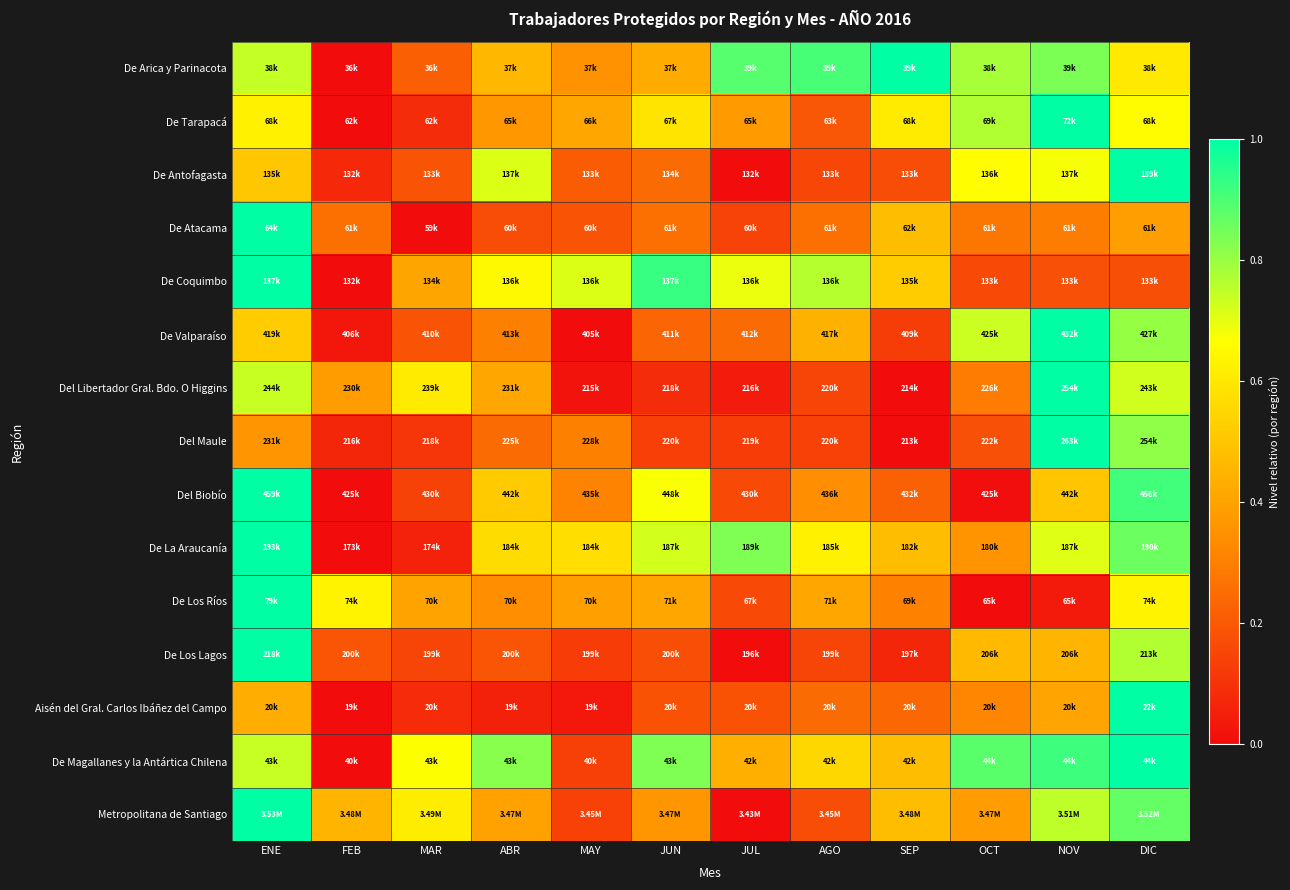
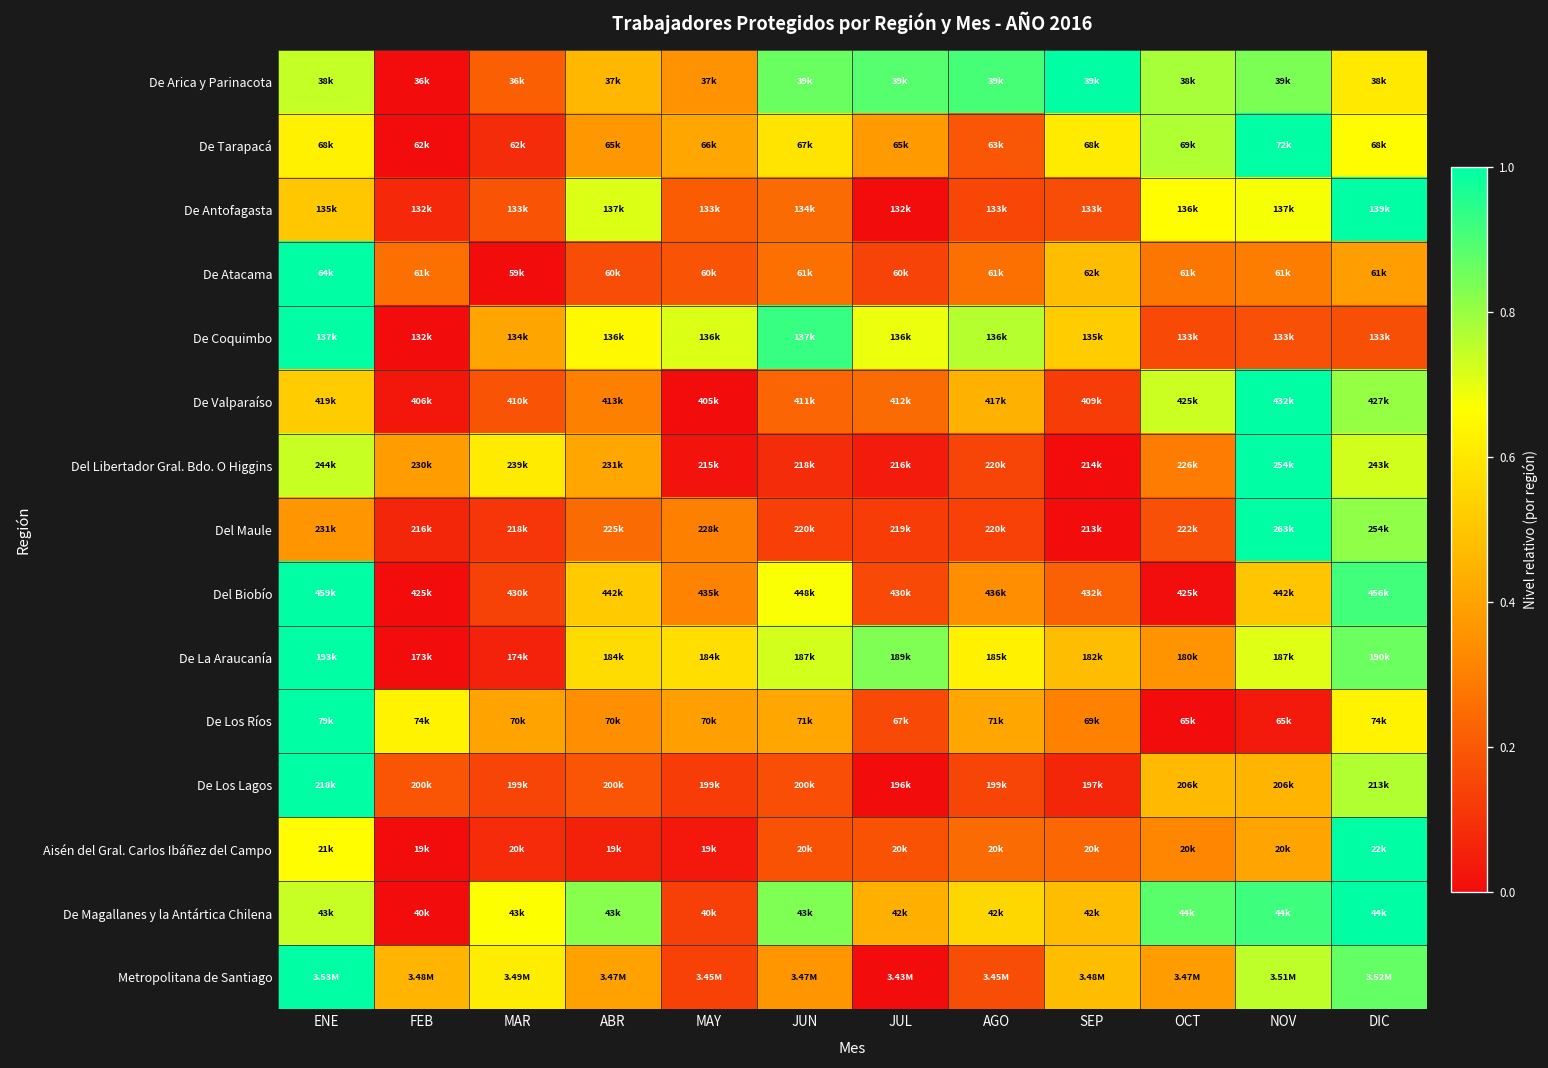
  {
    "De Arica y Parinacota": {
      "ENE": "38k",
      "FEB": "36k",
      "MAR": "36k",
      "ABR": "37k",
      "MAY": "37k",
-     "JUN": "37k",
+     "JUN": "39k",
      "JUL": "39k",
      "AGO": "39k",
      "SEP": "39k",
      "OCT": "38k",
      "NOV": "39k",
      "DIC": "38k"
    },
    "De Tarapacá": {
      "ENE": "68k",
      "FEB": "62k",
      "MAR": "62k",
      "ABR": "65k",
      "MAY": "66k",
      "JUN": "67k",
      "JUL": "65k",
      "AGO": "63k",
      "SEP": "68k",
      "OCT": "69k",
      "NOV": "72k",
      "DIC": "68k"
    },
    "De Antofagasta": {
      "ENE": "135k",
      "FEB": "132k",
      "MAR": "133k",
      "ABR": "137k",
      "MAY": "133k",
      "JUN": "134k",
      "JUL": "132k",
      "AGO": "133k",
      "SEP": "133k",
      "OCT": "136k",
      "NOV": "137k",
      "DIC": "139k"
    },
    "De Atacama": {
      "ENE": "64k",
      "FEB": "61k",
      "MAR": "59k",
      "ABR": "60k",
      "MAY": "60k",
      "JUN": "61k",
      "JUL": "60k",
      "AGO": "61k",
      "SEP": "62k",
      "OCT": "61k",
      "NOV": "61k",
      "DIC": "61k"
    },
    "De Coquimbo": {
      "ENE": "137k",
      "FEB": "132k",
      "MAR": "134k",
      "ABR": "136k",
      "MAY": "136k",
      "JUN": "137k",
      "JUL": "136k",
      "AGO": "136k",
      "SEP": "135k",
      "OCT": "133k",
      "NOV": "133k",
      "DIC": "133k"
    },
    "De Valparaíso": {
      "ENE": "419k",
      "FEB": "406k",
      "MAR": "410k",
      "ABR": "413k",
      "MAY": "405k",
      "JUN": "411k",
      "JUL": "412k",
      "AGO": "417k",
      "SEP": "409k",
      "OCT": "425k",
      "NOV": "432k",
      "DIC": "427k"
    },
    "Del Libertador Gral. Bdo. O Higgins": {
      "ENE": "244k",
      "FEB": "230k",
      "MAR": "239k",
      "ABR": "231k",
      "MAY": "215k",
      "JUN": "218k",
      "JUL": "216k",
      "AGO": "220k",
      "SEP": "214k",
      "OCT": "226k",
      "NOV": "254k",
      "DIC": "243k"
    },
    "Del Maule": {
      "ENE": "231k",
      "FEB": "216k",
      "MAR": "218k",
      "ABR": "225k",
      "MAY": "228k",
      "JUN": "220k",
      "JUL": "219k",
      "AGO": "220k",
      "SEP": "213k",
      "OCT": "222k",
      "NOV": "263k",
      "DIC": "254k"
    },
    "Del Biobío": {
      "ENE": "459k",
      "FEB": "425k",
      "MAR": "430k",
      "ABR": "442k",
      "MAY": "435k",
      "JUN": "448k",
      "JUL": "430k",
      "AGO": "436k",
      "SEP": "432k",
      "OCT": "425k",
      "NOV": "442k",
      "DIC": "456k"
    },
    "De La Araucanía": {
      "ENE": "193k",
      "FEB": "173k",
      "MAR": "174k",
      "ABR": "184k",
      "MAY": "184k",
      "JUN": "187k",
      "JUL": "189k",
      "AGO": "185k",
      "SEP": "182k",
      "OCT": "180k",
      "NOV": "187k",
      "DIC": "190k"
    },
    "De Los Ríos": {
      "ENE": "79k",
      "FEB": "74k",
      "MAR": "70k",
      "ABR": "70k",
      "MAY": "70k",
      "JUN": "71k",
      "JUL": "67k",
      "AGO": "71k",
      "SEP": "69k",
      "OCT": "65k",
      "NOV": "65k",
      "DIC": "74k"
    },
    "De Los Lagos": {
      "ENE": "218k",
      "FEB": "200k",
      "MAR": "199k",
      "ABR": "200k",
      "MAY": "199k",
      "JUN": "200k",
      "JUL": "196k",
      "AGO": "199k",
      "SEP": "197k",
      "OCT": "206k",
      "NOV": "206k",
      "DIC": "213k"
    },
    "Aisén del Gral. Carlos Ibáñez del Campo": {
-     "ENE": "20k",
+     "ENE": "21k",
      "FEB": "19k",
      "MAR": "20k",
      "ABR": "19k",
      "MAY": "19k",
      "JUN": "20k",
      "JUL": "20k",
      "AGO": "20k",
      "SEP": "20k",
      "OCT": "20k",
      "NOV": "20k",
      "DIC": "22k"
    },
    "De Magallanes y la Antártica Chilena": {
      "ENE": "43k",
      "FEB": "40k",
      "MAR": "43k",
      "ABR": "43k",
      "MAY": "40k",
      "JUN": "43k",
      "JUL": "42k",
      "AGO": "42k",
      "SEP": "42k",
      "OCT": "44k",
      "NOV": "44k",
      "DIC": "44k"
    },
    "Metropolitana de Santiago": {
      "ENE": "3.53M",
      "FEB": "3.48M",
      "MAR": "3.49M",
      "ABR": "3.47M",
      "MAY": "3.45M",
      "JUN": "3.47M",
      "JUL": "3.43M",
      "AGO": "3.45M",
      "SEP": "3.48M",
      "OCT": "3.47M",
      "NOV": "3.51M",
      "DIC": "3.52M"
    }
  }
